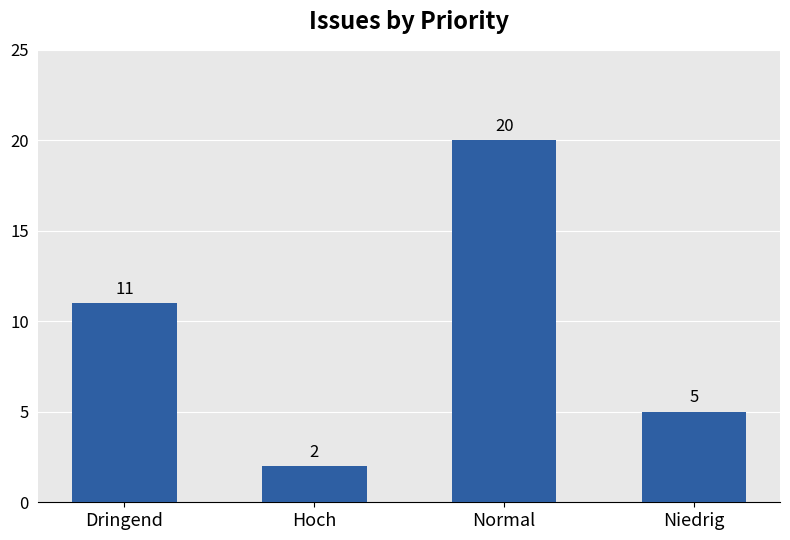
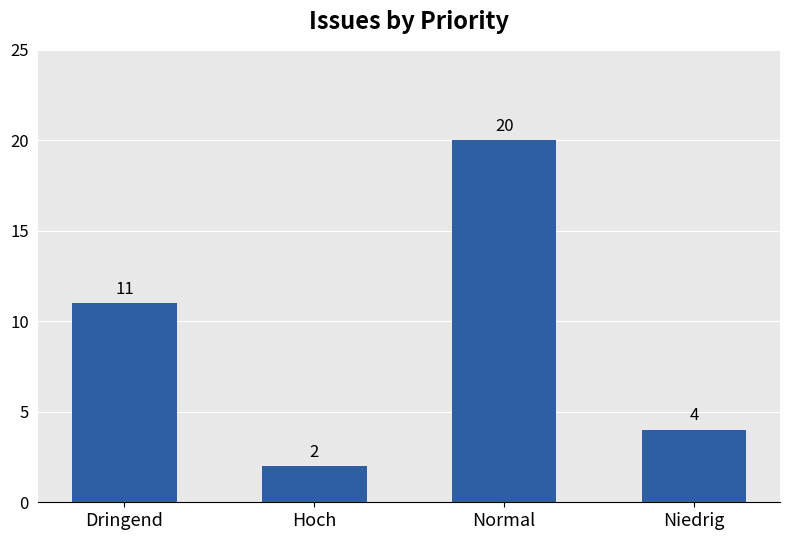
  {
    "Dringend": 11,
    "Hoch": 2,
    "Normal": 20,
-   "Niedrig": 5
+   "Niedrig": 4
  }
